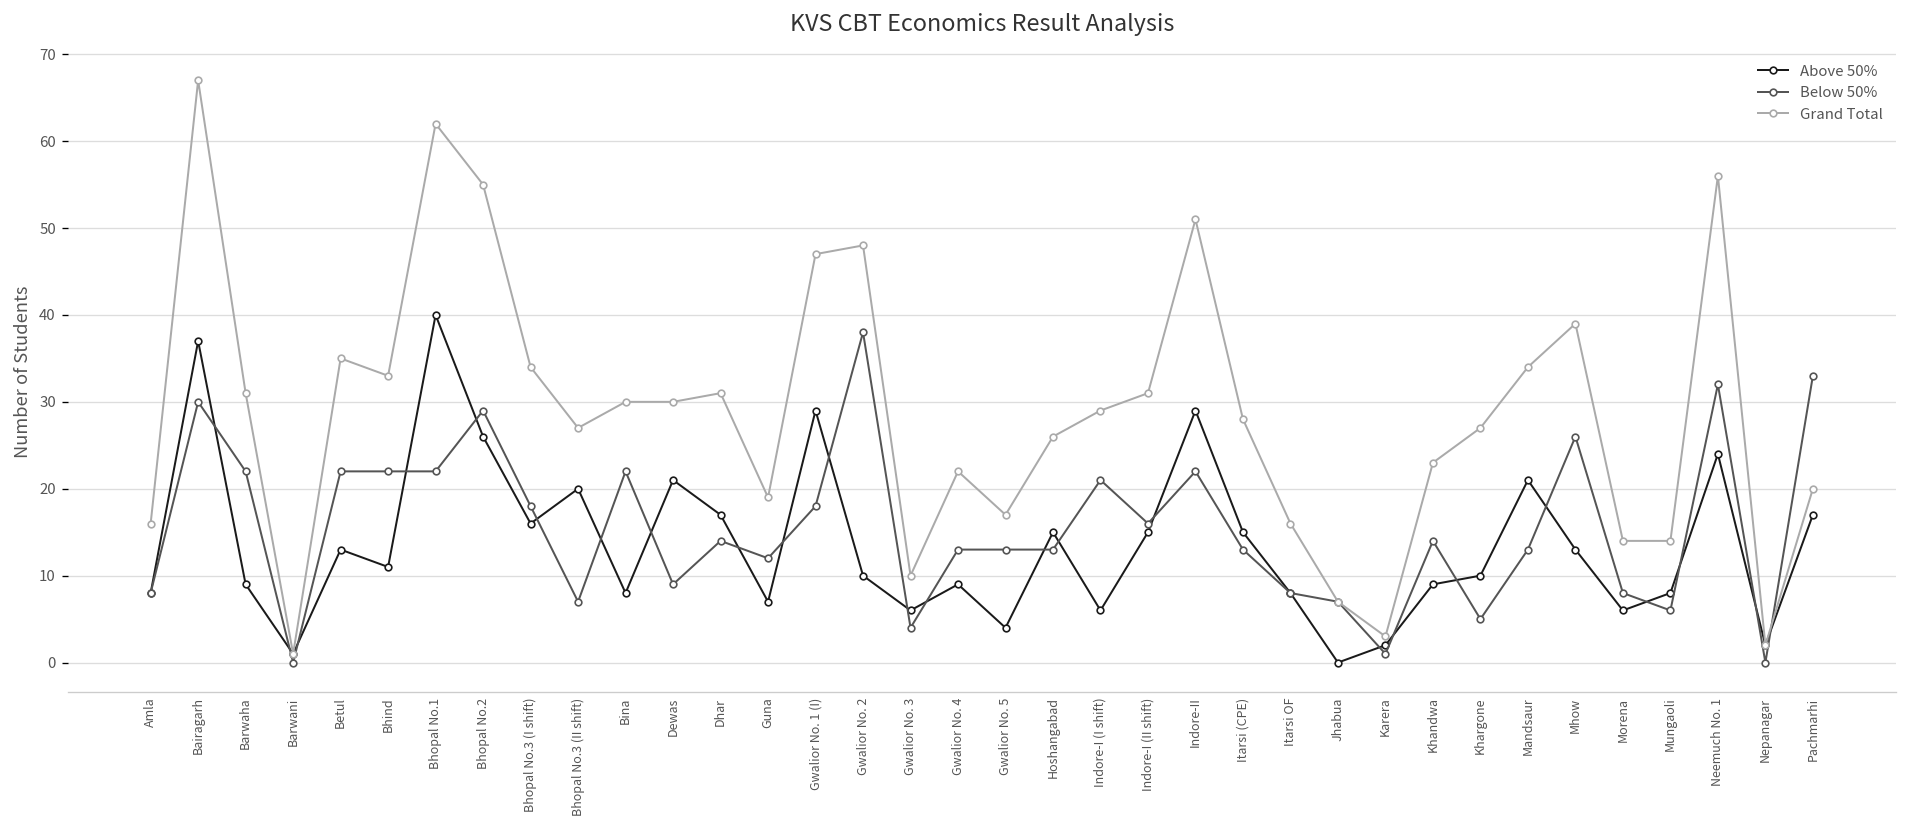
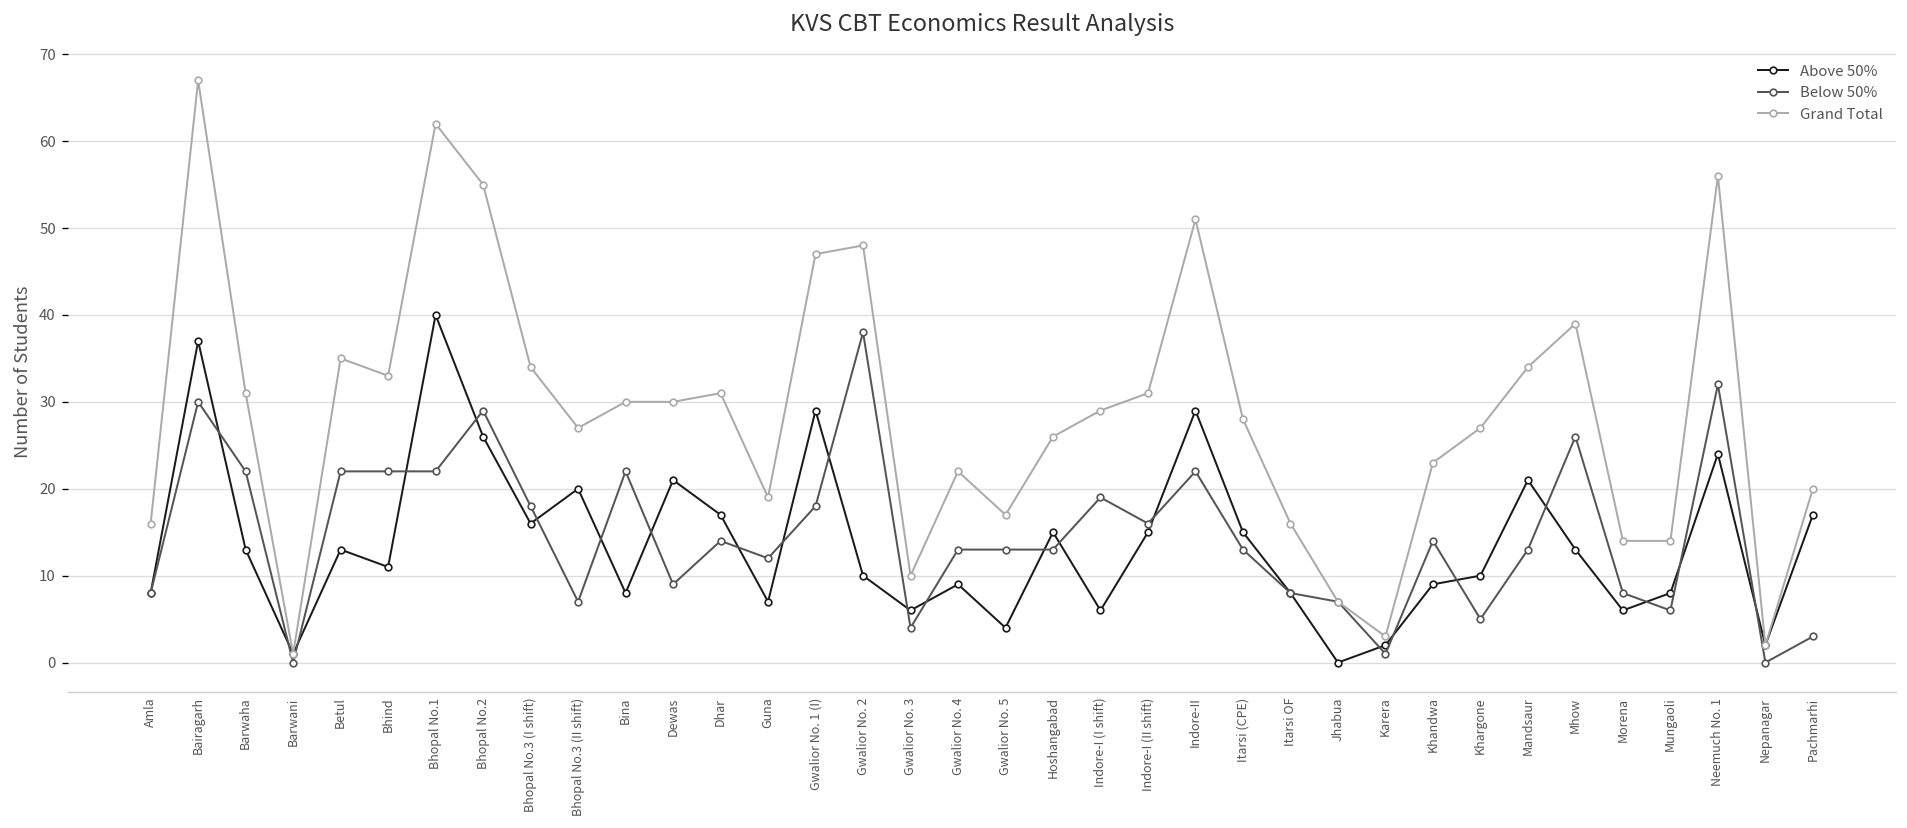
  {
    "Above 50%": {
      "Bairagarh": 37,
-     "Barwaha": 9,
+     "Barwaha": 13,
      "Betul": 13,
      "Bhind": 11,
      "Bhopal No.1": 40,
      "Bhopal No.2": 26,
      "Bhopal No.3 (I shift)": 16,
      "Bhopal No.3 (II shift)": 20,
      "Bina": 8,
      "Dewas": 21,
      "Dhar": 17,
      "Guna": 7,
      "Gwalior No. 1 (I)": 29,
      "Gwalior No. 2": 10,
      "Gwalior No. 3": 6,
      "Gwalior No. 4": 9,
      "Gwalior No. 5": 4,
      "Hoshangabad": 15,
      "Indore-I (I shift)": 6,
      "Indore-I (II shift)": 15,
      "Indore-II": 29,
      "Itarsi (CPE)": 15,
      "Jhabua": 0,
      "Karera": 2,
      "Khandwa": 9,
      "Khargone": 10,
      "Mandsaur": 21,
      "Mhow": 13,
      "Morena": 6,
      "Mungaoli": 8,
      "Neemuch No. 1": 24,
      "Pachmarhi": 17
    },
    "Below 50%": {
      "Bairagarh": 30,
      "Barwaha": 22,
      "Barwani": 0,
      "Betul": 22,
      "Bhind": 22,
      "Bhopal No.1": 22,
      "Bhopal No.2": 29,
      "Bhopal No.3 (I shift)": 18,
      "Bhopal No.3 (II shift)": 7,
      "Bina": 22,
      "Dewas": 9,
      "Dhar": 14,
      "Guna": 12,
      "Gwalior No. 1 (I)": 18,
      "Gwalior No. 2": 38,
      "Gwalior No. 3": 4,
      "Gwalior No. 4": 13,
      "Gwalior No. 5": 13,
      "Hoshangabad": 13,
-     "Indore-I (I shift)": 21,
+     "Indore-I (I shift)": 19,
      "Indore-I (II shift)": 16,
      "Indore-II": 22,
      "Itarsi (CPE)": 13,
      "Karera": 1,
      "Khandwa": 14,
      "Khargone": 5,
      "Mandsaur": 13,
      "Mhow": 26,
      "Morena": 8,
      "Mungaoli": 6,
      "Neemuch No. 1": 32,
      "Nepanagar": 0,
-     "Pachmarhi": 33
+     "Pachmarhi": 3
    },
    "Grand Total": {
      "Amla": 16,
      "Bairagarh": 67,
      "Barwaha": 31,
      "Betul": 35,
      "Bhind": 33,
      "Bhopal No.1": 62,
      "Bhopal No.2": 55,
      "Bhopal No.3 (I shift)": 34,
      "Bhopal No.3 (II shift)": 27,
      "Bina": 30,
      "Dewas": 30,
      "Dhar": 31,
      "Guna": 19,
      "Gwalior No. 1 (I)": 47,
      "Gwalior No. 2": 48,
      "Gwalior No. 3": 10,
      "Gwalior No. 4": 22,
      "Gwalior No. 5": 17,
      "Hoshangabad": 26,
      "Indore-I (I shift)": 29,
      "Indore-I (II shift)": 31,
      "Indore-II": 51,
      "Itarsi (CPE)": 28,
      "Itarsi OF": 16,
      "Karera": 3,
      "Khandwa": 23,
      "Khargone": 27,
      "Mandsaur": 34,
      "Mhow": 39,
      "Morena": 14,
      "Mungaoli": 14,
      "Neemuch No. 1": 56,
      "Pachmarhi": 20
    }
  }
